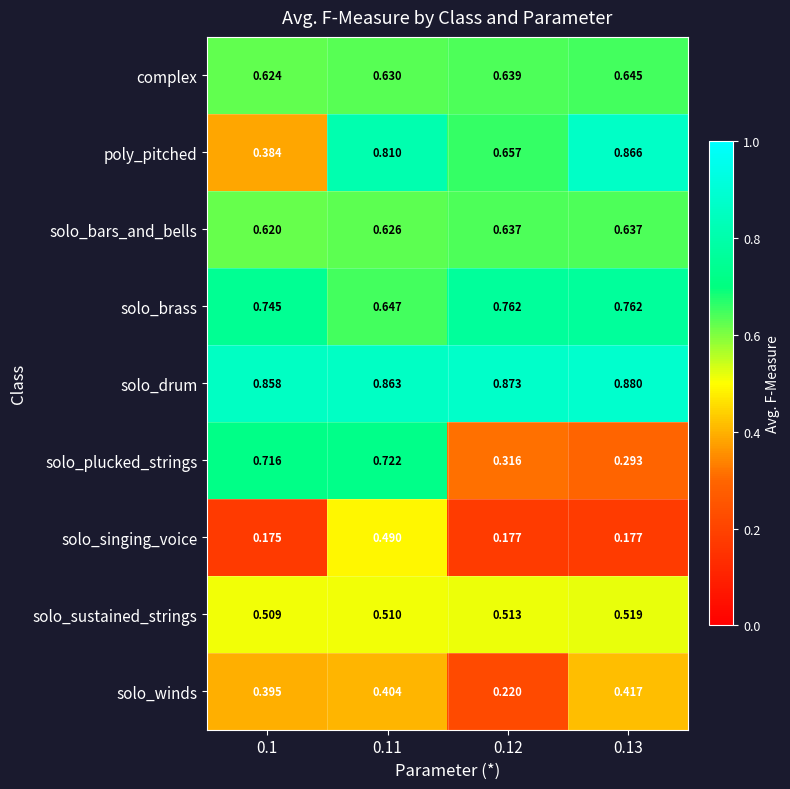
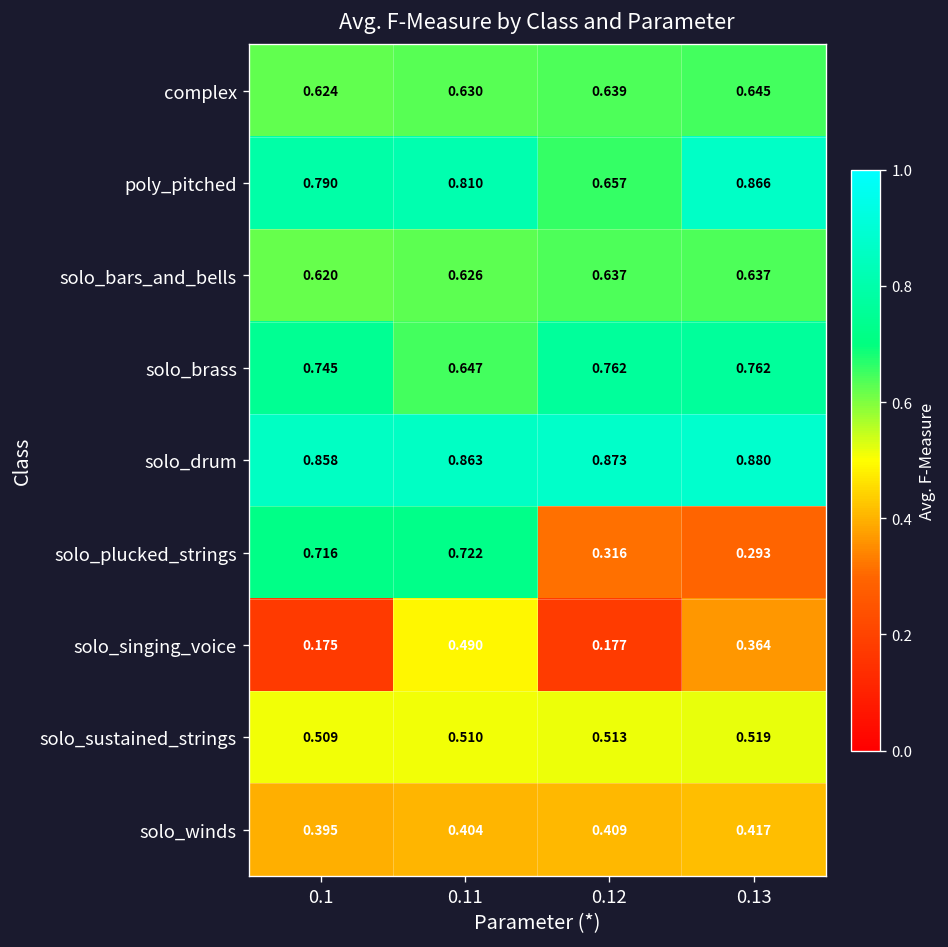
  {
    "complex": {
      "0.1": 0.624,
      "0.11": 0.630,
      "0.12": 0.639,
      "0.13": 0.645
    },
    "poly_pitched": {
-     "0.1": 0.384,
+     "0.1": 0.790,
      "0.11": 0.810,
      "0.12": 0.657,
      "0.13": 0.866
    },
    "solo_bars_and_bells": {
      "0.1": 0.620,
      "0.11": 0.626,
      "0.12": 0.637,
      "0.13": 0.637
    },
    "solo_brass": {
      "0.1": 0.745,
      "0.11": 0.647,
      "0.12": 0.762,
      "0.13": 0.762
    },
    "solo_drum": {
      "0.1": 0.858,
      "0.11": 0.863,
      "0.12": 0.873,
      "0.13": 0.880
    },
    "solo_plucked_strings": {
      "0.1": 0.716,
      "0.11": 0.722,
      "0.12": 0.316,
      "0.13": 0.293
    },
    "solo_singing_voice": {
      "0.1": 0.175,
      "0.11": 0.490,
      "0.12": 0.177,
-     "0.13": 0.177
+     "0.13": 0.364
    },
    "solo_sustained_strings": {
      "0.1": 0.509,
      "0.11": 0.510,
      "0.12": 0.513,
      "0.13": 0.519
    },
    "solo_winds": {
      "0.1": 0.395,
      "0.11": 0.404,
-     "0.12": 0.220,
+     "0.12": 0.409,
      "0.13": 0.417
    }
  }
